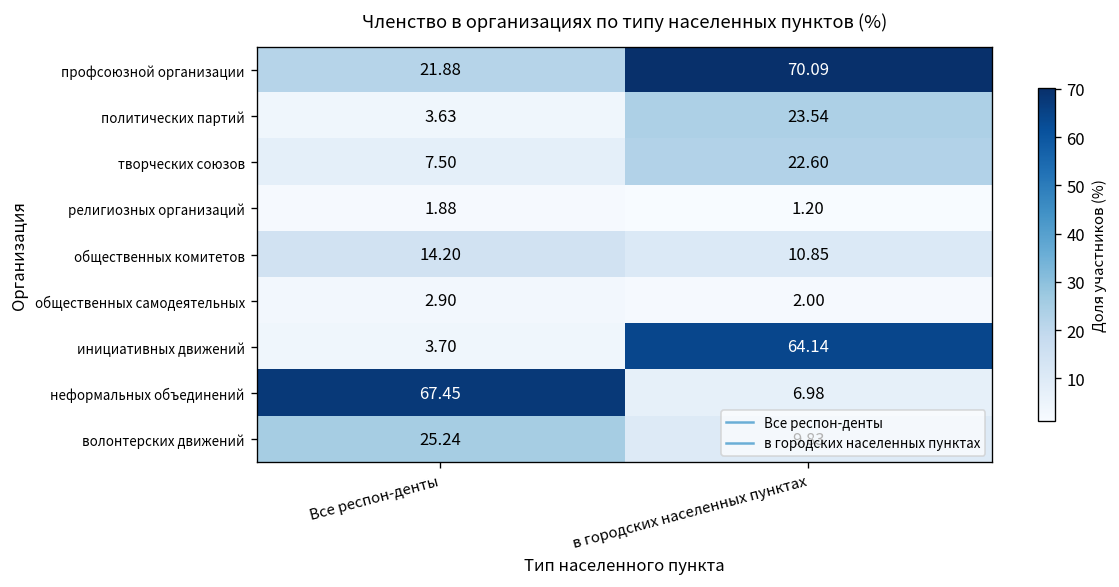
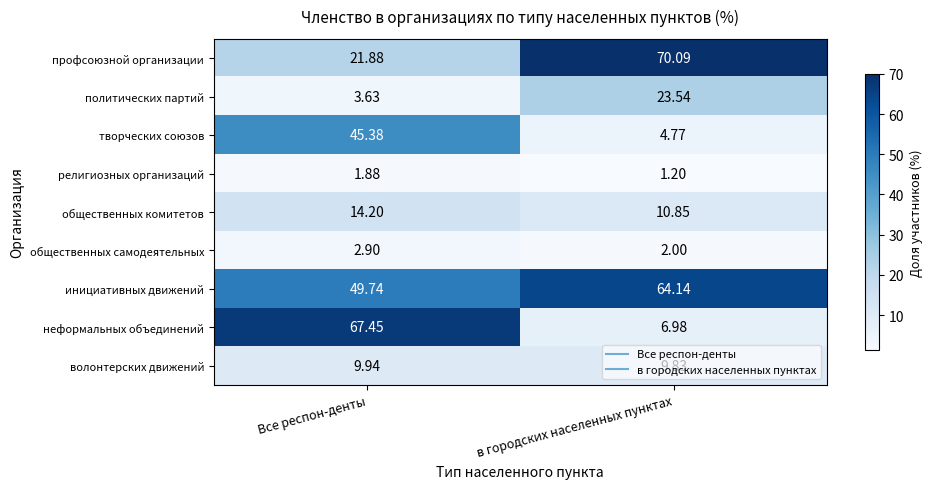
  {
    "профсоюзной организации": {
      "Все респон-денты": 21.88,
      "в городских населенных пунктах": 70.09
    },
    "политических партий": {
      "Все респон-денты": 3.63,
      "в городских населенных пунктах": 23.54
    },
    "творческих союзов": {
-     "Все респон-денты": 7.50,
-     "в городских населенных пунктах": 22.60
+     "Все респон-денты": 45.38,
+     "в городских населенных пунктах": 4.77
    },
    "религиозных организаций": {
      "Все респон-денты": 1.88,
      "в городских населенных пунктах": 1.20
    },
    "общественных комитетов": {
      "Все респон-денты": 14.20,
      "в городских населенных пунктах": 10.85
    },
    "общественных самодеятельных": {
      "Все респон-денты": 2.90,
      "в городских населенных пунктах": 2.00
    },
    "инициативных движений": {
-     "Все респон-денты": 3.70,
+     "Все респон-денты": 49.74,
      "в городских населенных пунктах": 64.14
    },
    "неформальных объединений": {
      "Все респон-денты": 67.45,
      "в городских населенных пунктах": 6.98
    },
    "волонтерских движений": {
-     "Все респон-денты": 25.24
+     "Все респон-денты": 9.94
    }
  }
